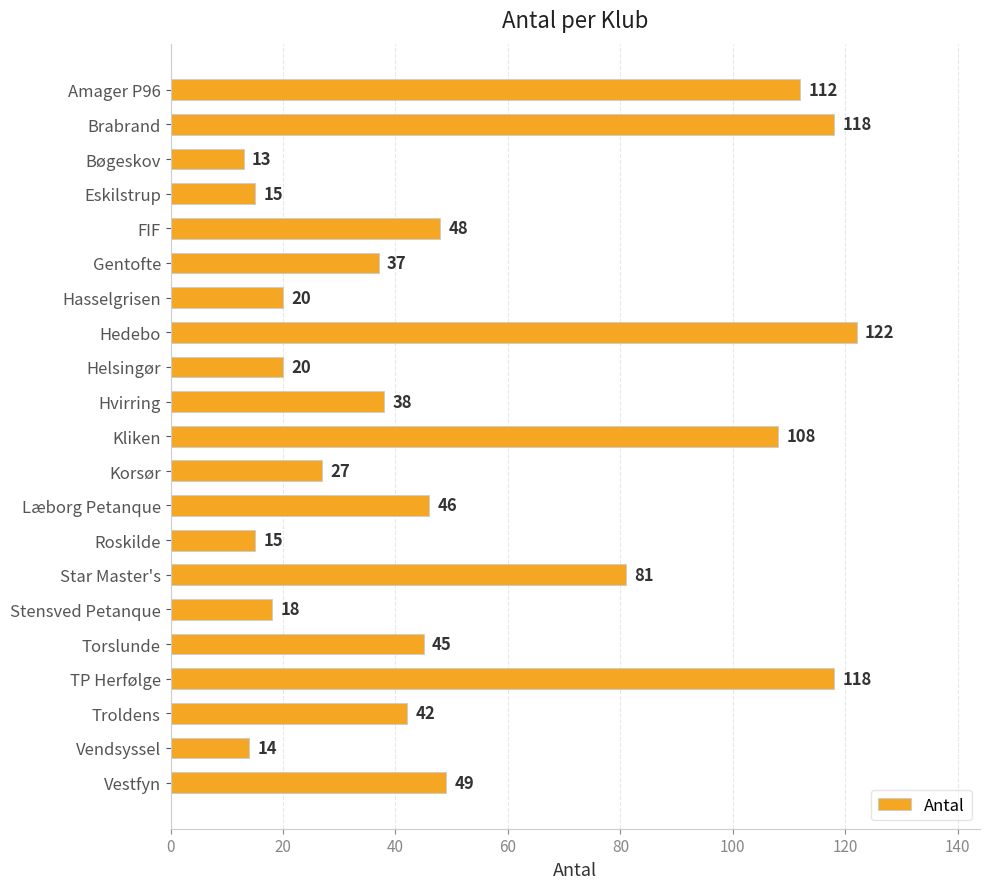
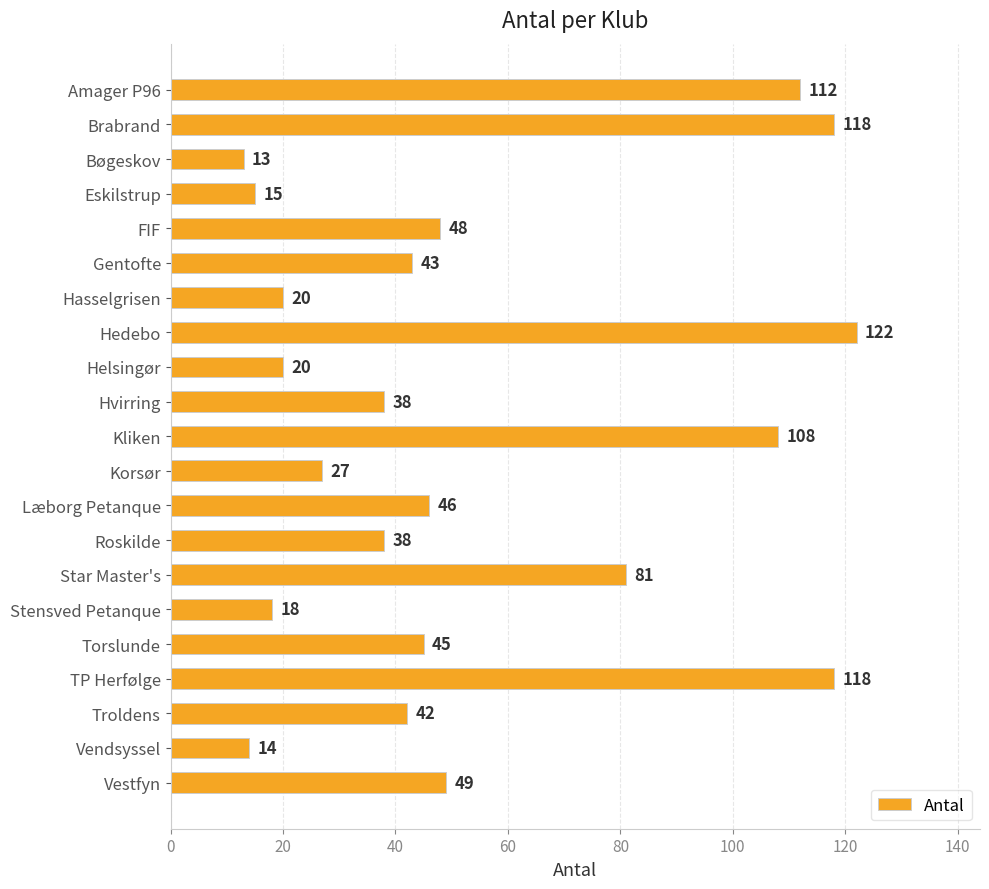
  {
    "Amager P96": 112,
    "Brabrand": 118,
    "Bøgeskov": 13,
    "Eskilstrup": 15,
    "FIF": 48,
-   "Gentofte": 37,
+   "Gentofte": 43,
    "Hasselgrisen": 20,
    "Hedebo": 122,
    "Helsingør": 20,
    "Hvirring": 38,
    "Kliken": 108,
    "Korsør": 27,
    "Læborg Petanque": 46,
-   "Roskilde": 15,
+   "Roskilde": 38,
    "Star Master's": 81,
    "Stensved Petanque": 18,
    "Torslunde": 45,
    "TP Herfølge": 118,
    "Troldens": 42,
    "Vendsyssel": 14,
    "Vestfyn": 49
  }
